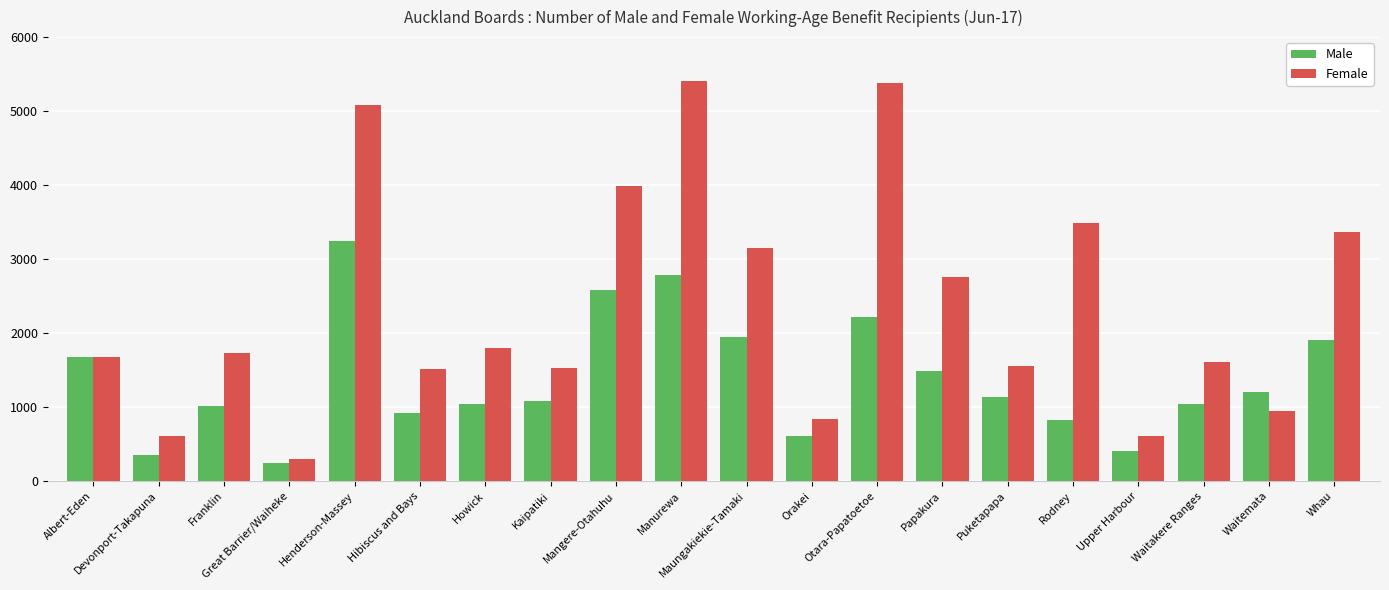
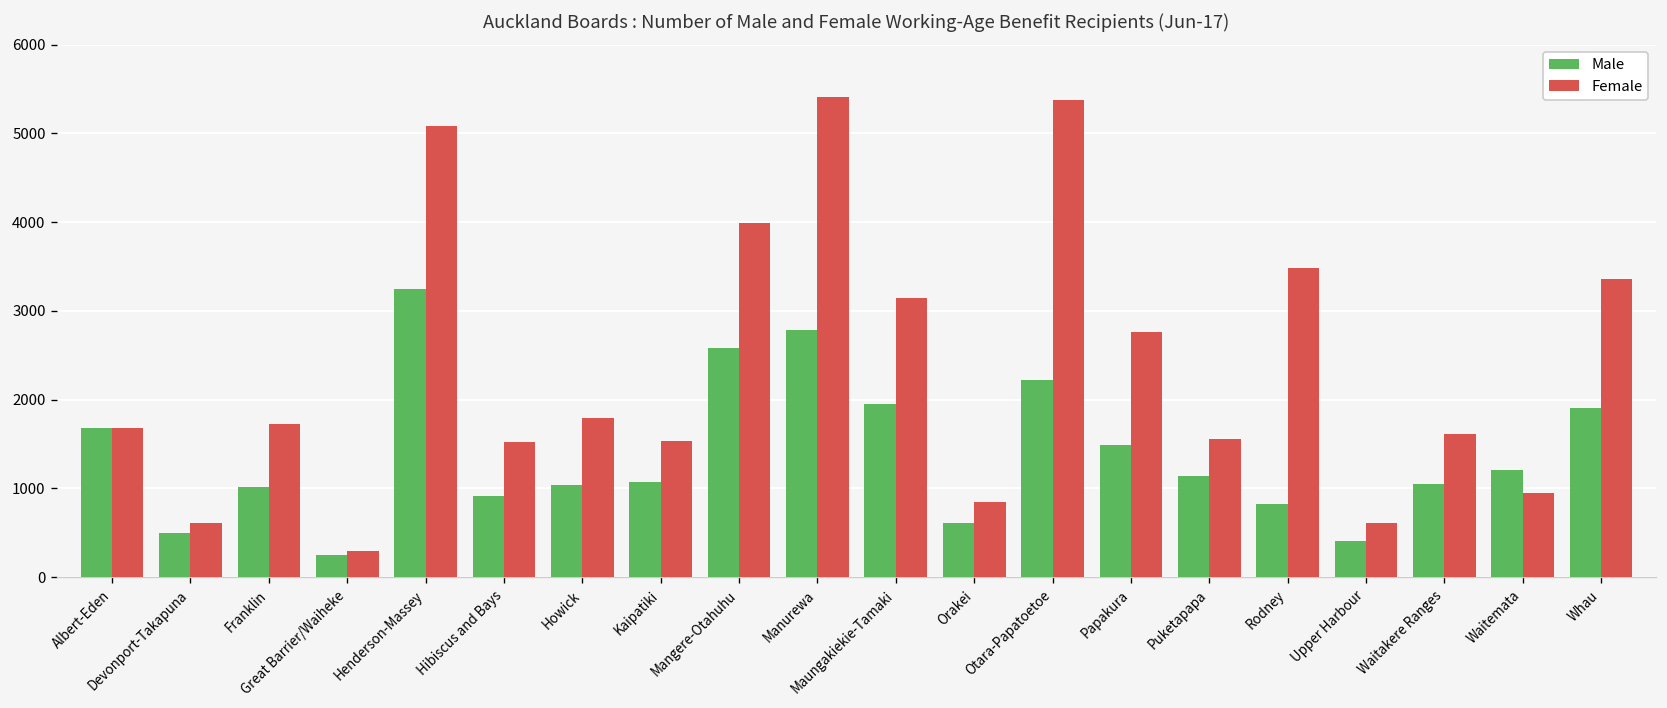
  {
    "Male": {
      "Albert-Eden": 1700,
-     "Devonport-Takapuna": 300,
+     "Devonport-Takapuna": 500,
      "Franklin": 1000,
      "Great Barrier/Waiheke": 300,
      "Henderson-Massey": 3200,
      "Hibiscus and Bays": 900,
      "Howick": 1000,
      "Kaipatiki": 1100,
      "Mangere-Otahuhu": 2600,
      "Manurewa": 2800,
      "Maungakiekie-Tamaki": 2000,
      "Orakei": 600,
      "Otara-Papatoetoe": 2200,
      "Papakura": 1500,
      "Puketapapa": 1100,
      "Rodney": 800,
      "Upper Harbour": 400,
      "Waitakere Ranges": 1000,
      "Waitemata": 1200,
      "Whau": 1900
    },
    "Female": {
      "Albert-Eden": 1700,
      "Devonport-Takapuna": 600,
      "Franklin": 1700,
      "Great Barrier/Waiheke": 300,
      "Henderson-Massey": 5100,
      "Hibiscus and Bays": 1500,
      "Howick": 1800,
      "Kaipatiki": 1500,
      "Mangere-Otahuhu": 4000,
      "Manurewa": 5400,
      "Maungakiekie-Tamaki": 3100,
      "Orakei": 800,
      "Otara-Papatoetoe": 5400,
      "Papakura": 2800,
      "Puketapapa": 1600,
      "Rodney": 3500,
      "Upper Harbour": 600,
      "Waitakere Ranges": 1600,
      "Waitemata": 900,
      "Whau": 3400
    }
  }
